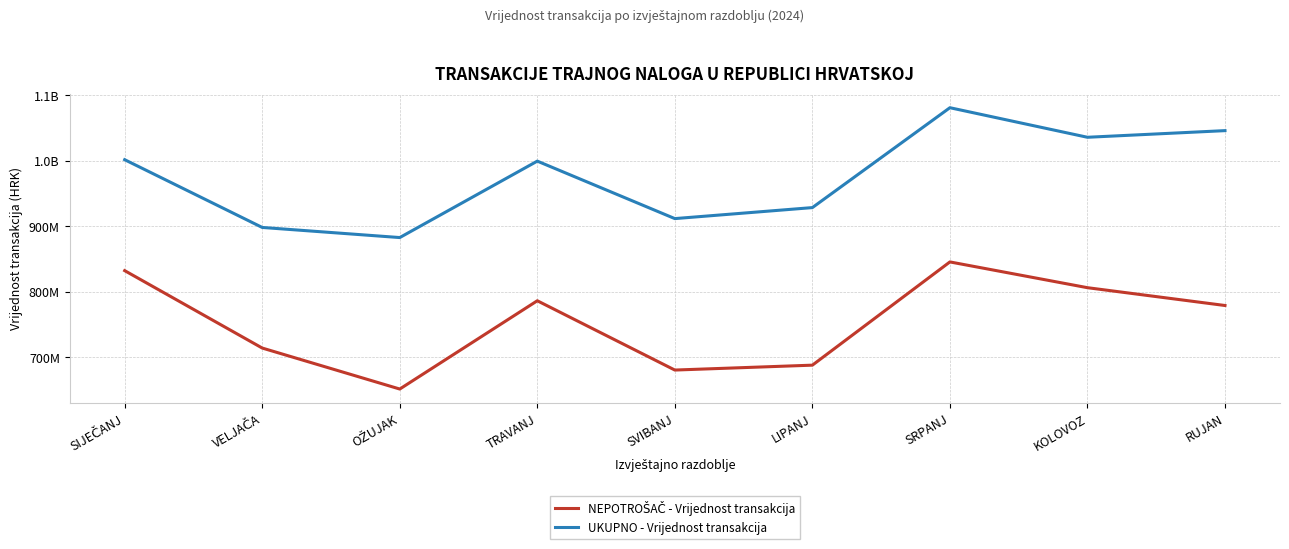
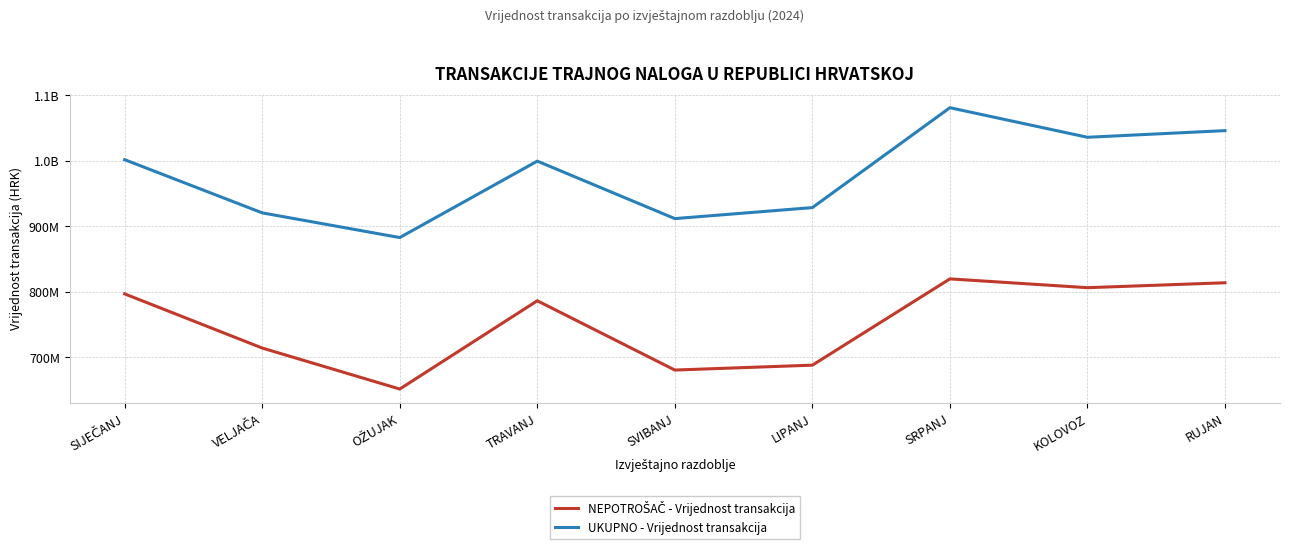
  {
    "NEPOTROŠAČ - Vrijednost transakcija": {
-     "SIJEČANJ": 830000000,
+     "SIJEČANJ": 800000000,
      "VELJAČA": 710000000,
      "OŽUJAK": 650000000,
      "TRAVANJ": 790000000,
      "SVIBANJ": 680000000,
      "LIPANJ": 690000000,
-     "SRPANJ": 850000000,
+     "SRPANJ": 820000000,
      "KOLOVOZ": 810000000,
-     "RUJAN": 780000000
+     "RUJAN": 810000000
    },
    "UKUPNO - Vrijednost transakcija": {
      "SIJEČANJ": 1000000000,
-     "VELJAČA": 900000000,
+     "VELJAČA": 920000000,
      "OŽUJAK": 880000000,
      "TRAVANJ": 1000000000,
      "SVIBANJ": 910000000,
      "LIPANJ": 930000000,
      "SRPANJ": 1080000000,
      "KOLOVOZ": 1040000000,
      "RUJAN": 1050000000
    }
  }
